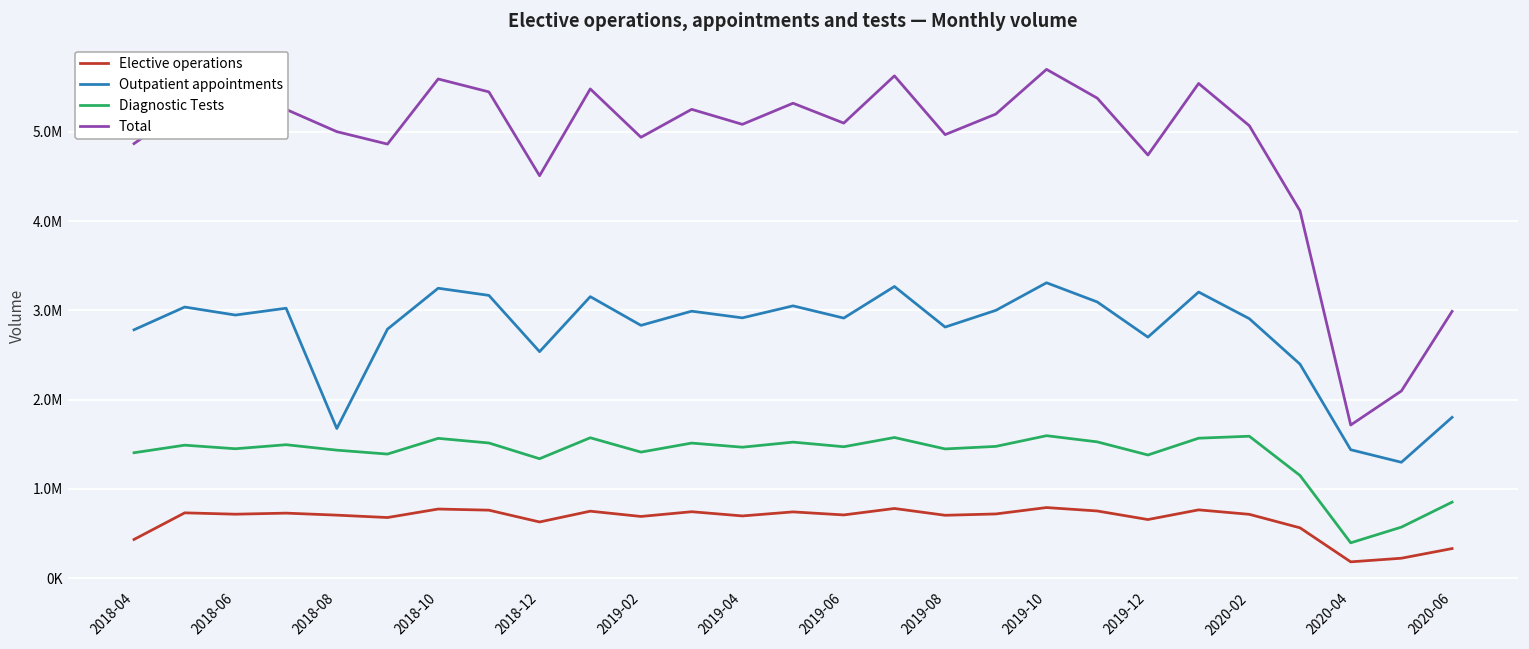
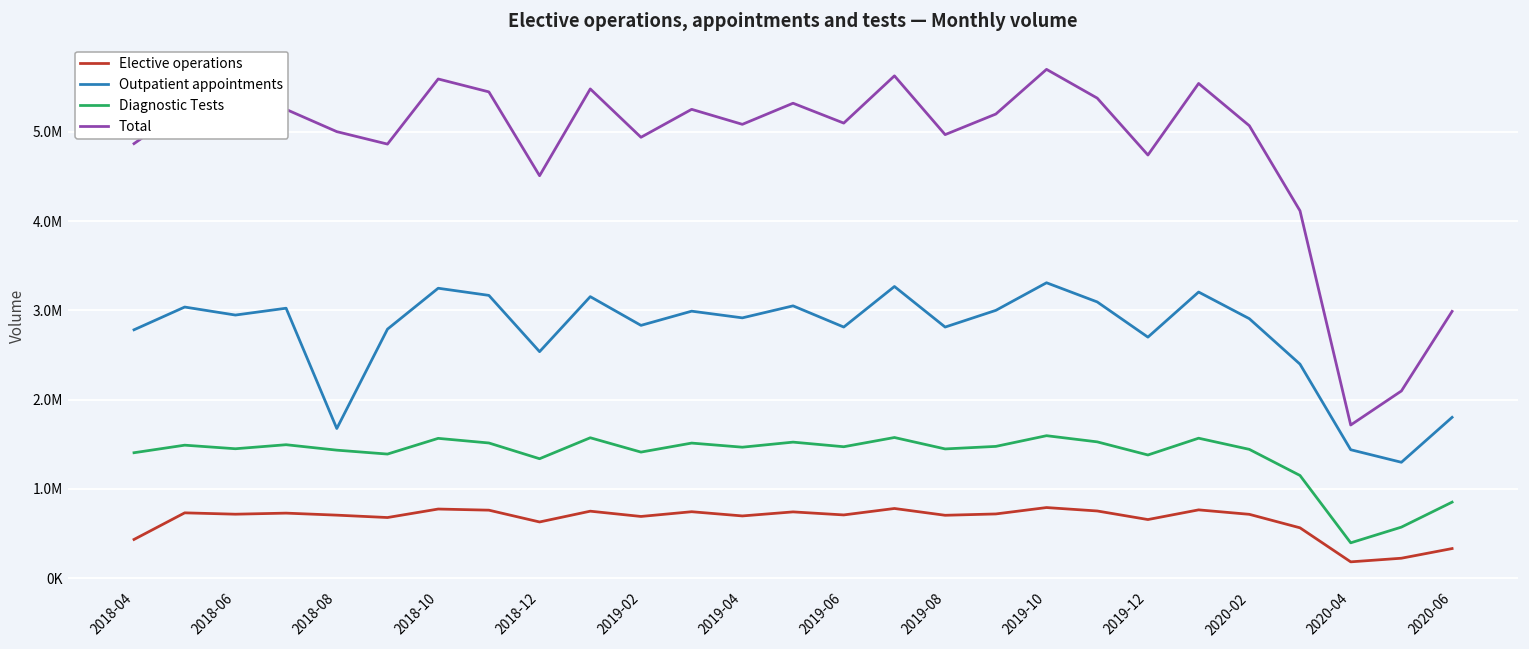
  {
    "Elective operations": {
      "2018-04": 400000,
      "2018-06": 700000,
      "2018-08": 700000,
      "2018-10": 800000,
      "2018-12": 600000,
      "2019-02": 700000,
      "2019-04": 700000,
      "2019-06": 700000,
      "2019-08": 700000,
      "2019-10": 800000,
      "2019-12": 700000,
      "2020-02": 700000,
      "2020-04": 200000,
      "2020-06": 300000
    },
    "Outpatient appointments": {
      "2018-04": 2800000,
      "2018-06": 2900000,
      "2018-08": 1700000,
      "2018-10": 3200000,
      "2018-12": 2500000,
      "2019-02": 2800000,
      "2019-04": 2900000,
-     "2019-06": 2900000,
+     "2019-06": 2800000,
      "2019-08": 2800000,
      "2019-10": 3300000,
      "2019-12": 2700000,
      "2020-02": 2900000,
      "2020-04": 1400000,
      "2020-06": 1800000
    },
    "Diagnostic Tests": {
      "2018-04": 1400000,
      "2018-06": 1500000,
      "2018-08": 1400000,
      "2018-10": 1600000,
      "2018-12": 1300000,
      "2019-02": 1400000,
      "2019-04": 1500000,
      "2019-06": 1500000,
      "2019-08": 1400000,
      "2019-10": 1600000,
      "2019-12": 1400000,
-     "2020-02": 1600000,
+     "2020-02": 1400000,
      "2020-04": 400000,
      "2020-06": 900000
    },
    "Total": {
      "2018-04": 4900000,
      "2018-08": 5000000,
      "2018-10": 5600000,
      "2018-12": 4500000,
      "2019-02": 4900000,
      "2019-04": 5100000,
      "2019-06": 5100000,
      "2019-08": 5000000,
      "2019-10": 5700000,
      "2019-12": 4700000,
      "2020-02": 5100000,
      "2020-04": 1700000,
      "2020-06": 3000000
    }
  }
